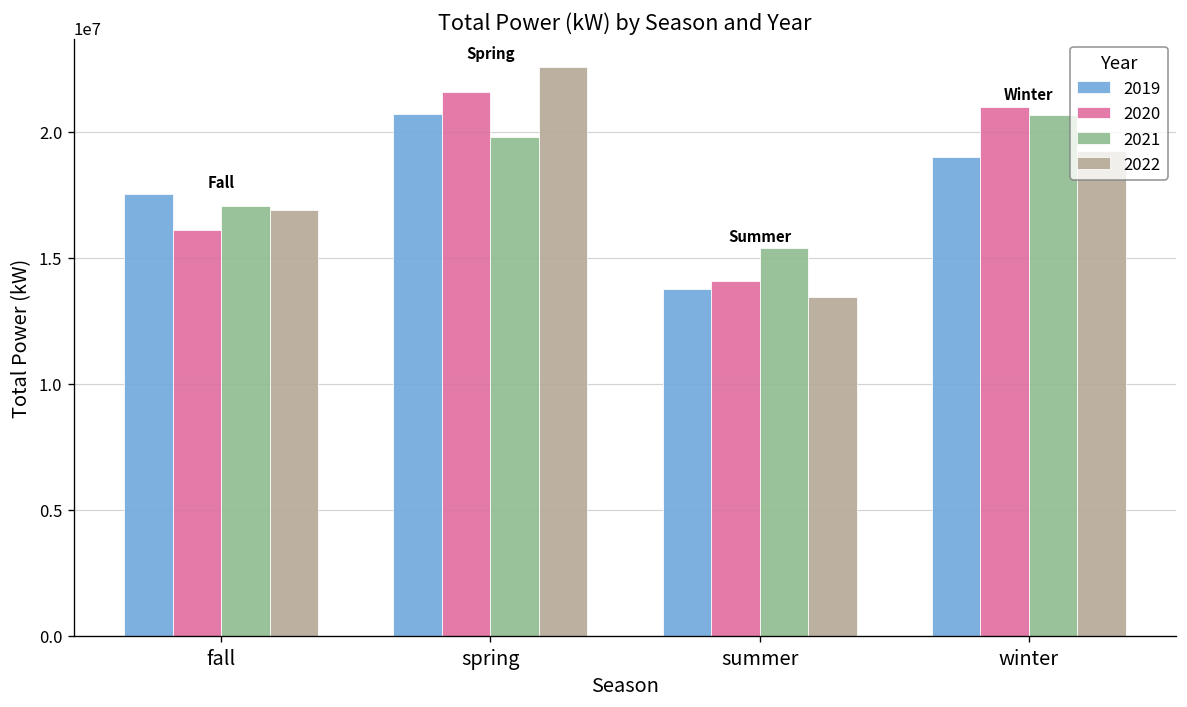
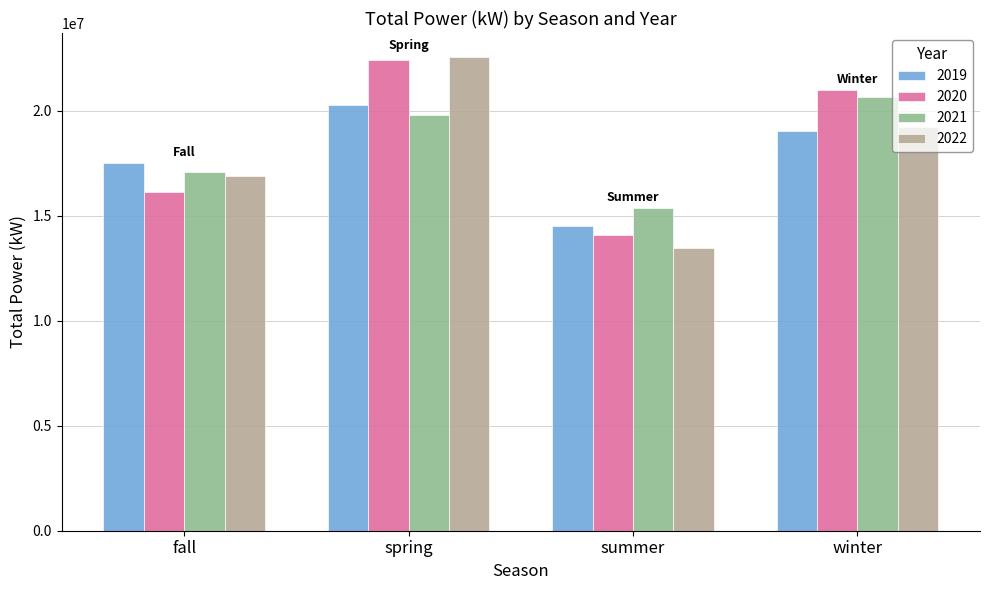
  {
    "2019": {
      "fall": 17500000,
-     "spring": 20700000,
-     "summer": 13800000,
+     "spring": 20300000,
+     "summer": 14500000,
      "winter": 19000000
    },
    "2020": {
      "fall": 16100000,
-     "spring": 21600000,
+     "spring": 22400000,
      "summer": 14100000,
      "winter": 21000000
    }
  }
